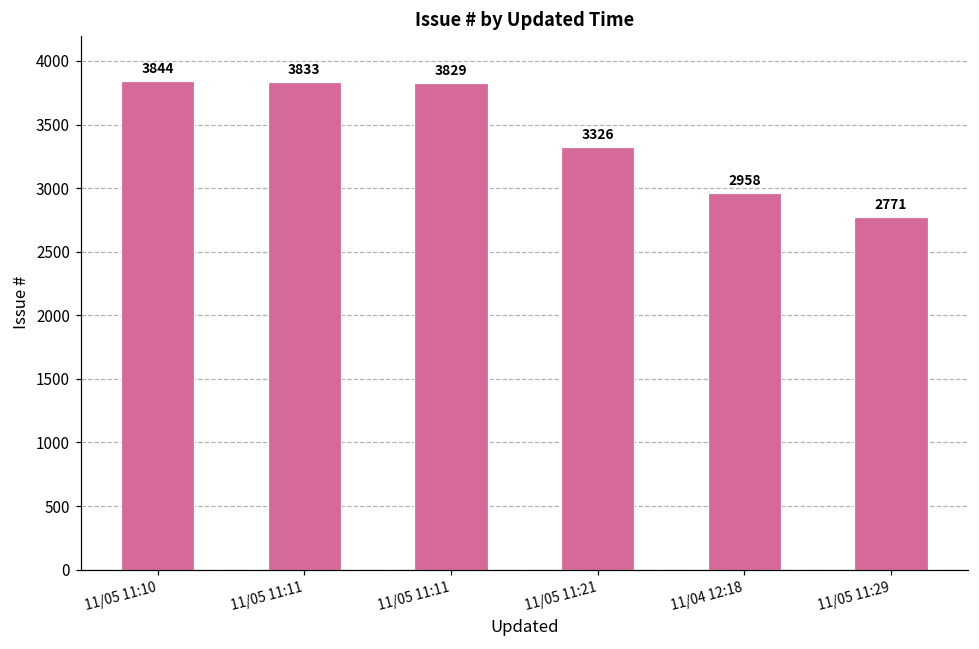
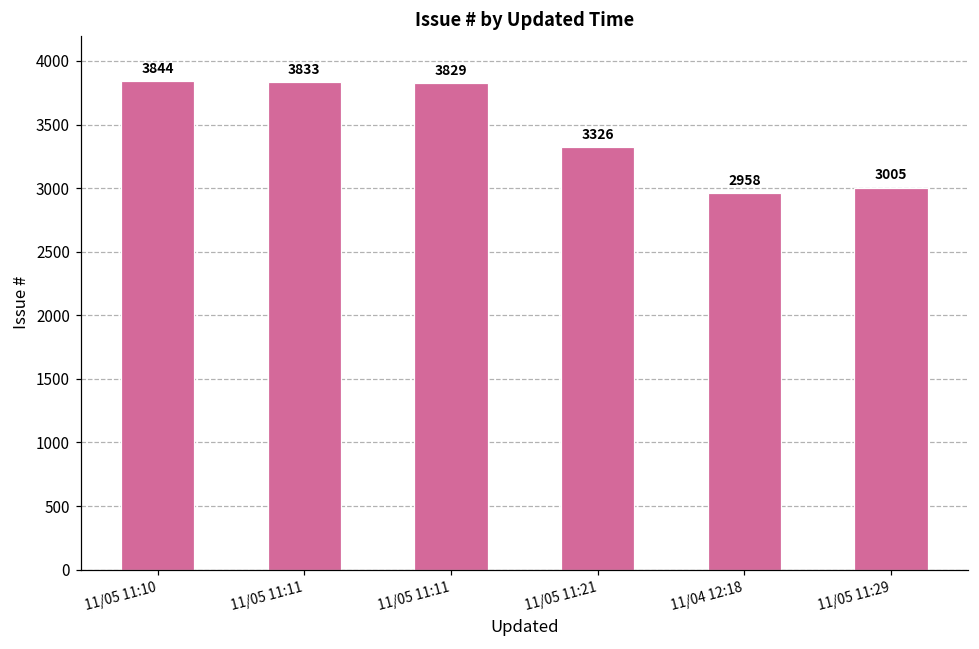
  {
    "11/05 11:10": 3844,
    "11/05 11:21": 3326,
    "11/04 12:18": 2958,
-   "11/05 11:29": 2771
+   "11/05 11:29": 3005
  }
